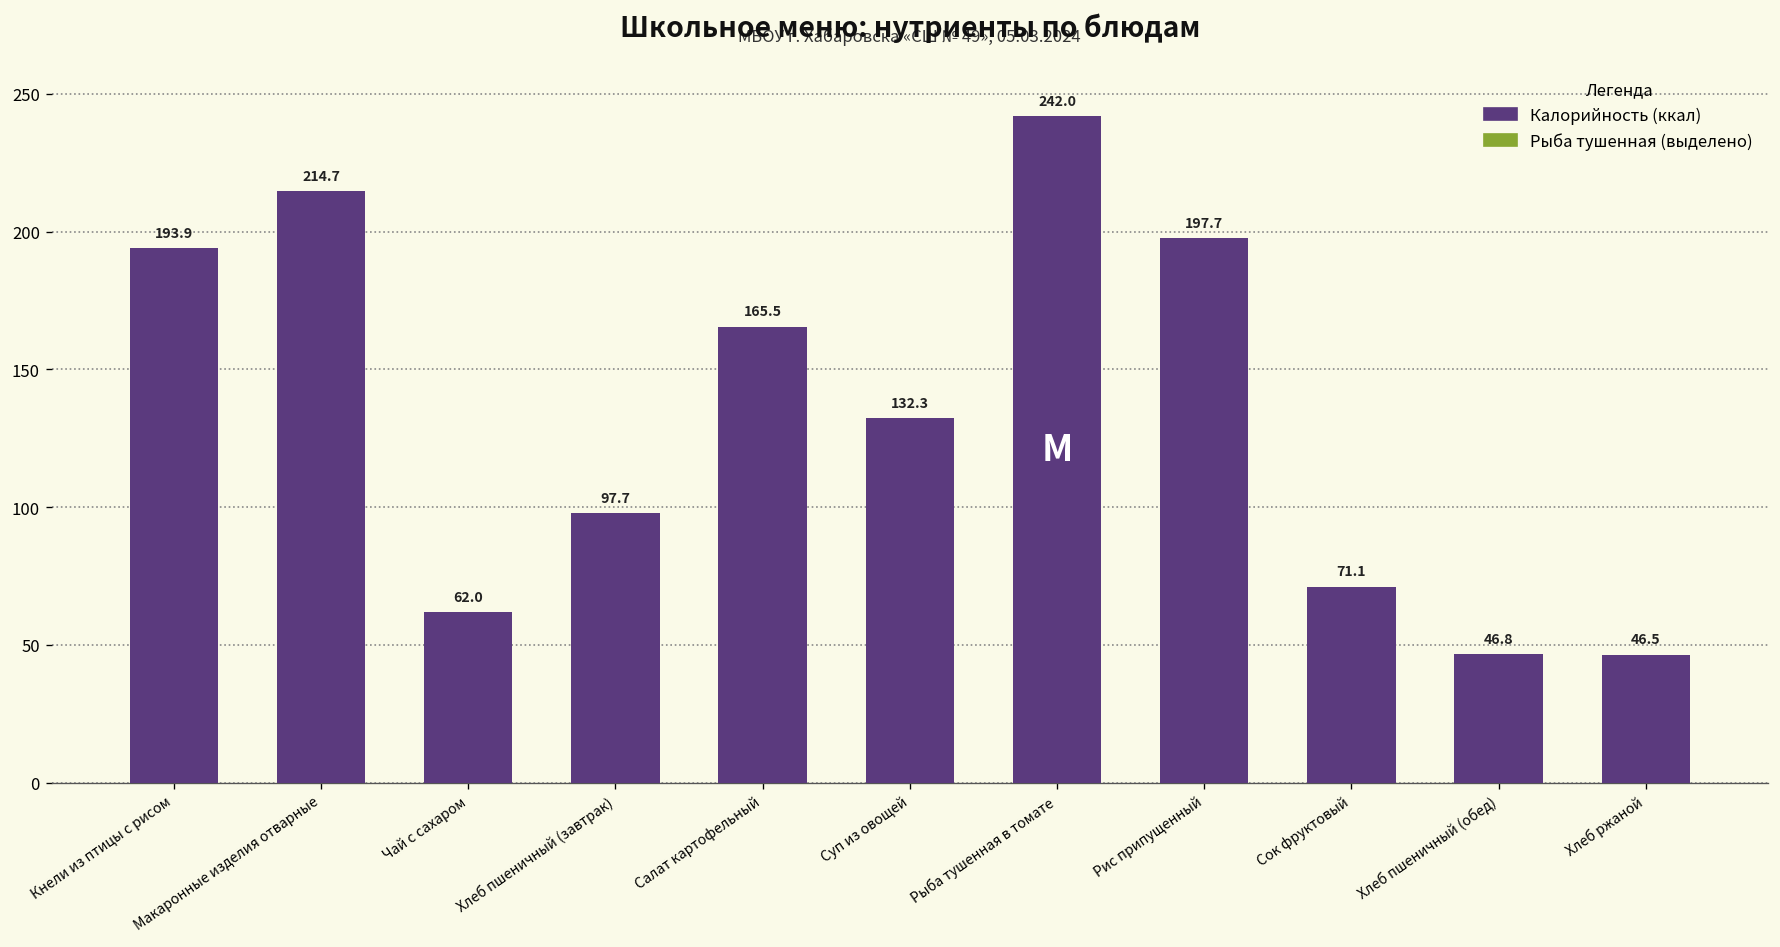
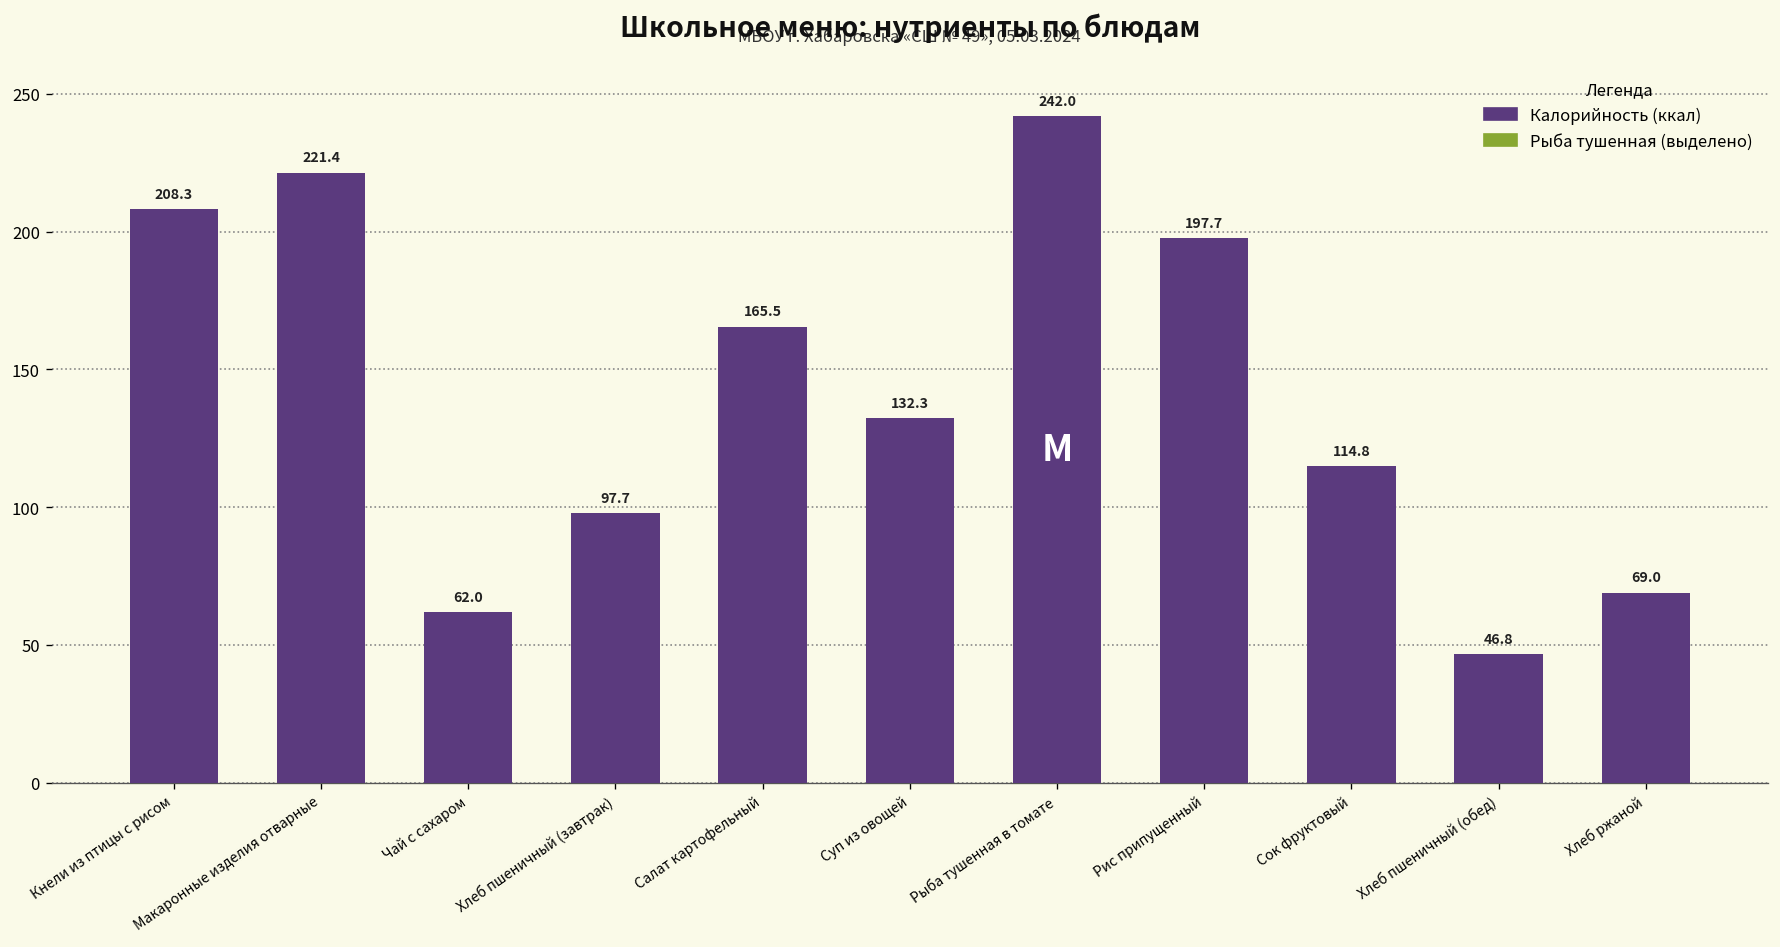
  {
-   "Кнели из птицы с рисом": 193.9,
-   "Макаронные изделия отварные": 214.7,
+   "Кнели из птицы с рисом": 208.3,
+   "Макаронные изделия отварные": 221.4,
    "Чай с сахаром": 62.0,
    "Хлеб пшеничный (завтрак)": 97.7,
    "Салат картофельный": 165.5,
    "Суп из овощей": 132.3,
    "Рыба тушенная в томате": 242.0,
    "Рис припущенный": 197.7,
-   "Сок фруктовый": 71.1,
+   "Сок фруктовый": 114.8,
    "Хлеб пшеничный (обед)": 46.8,
-   "Хлеб ржаной": 46.5
+   "Хлеб ржаной": 69.0
  }
